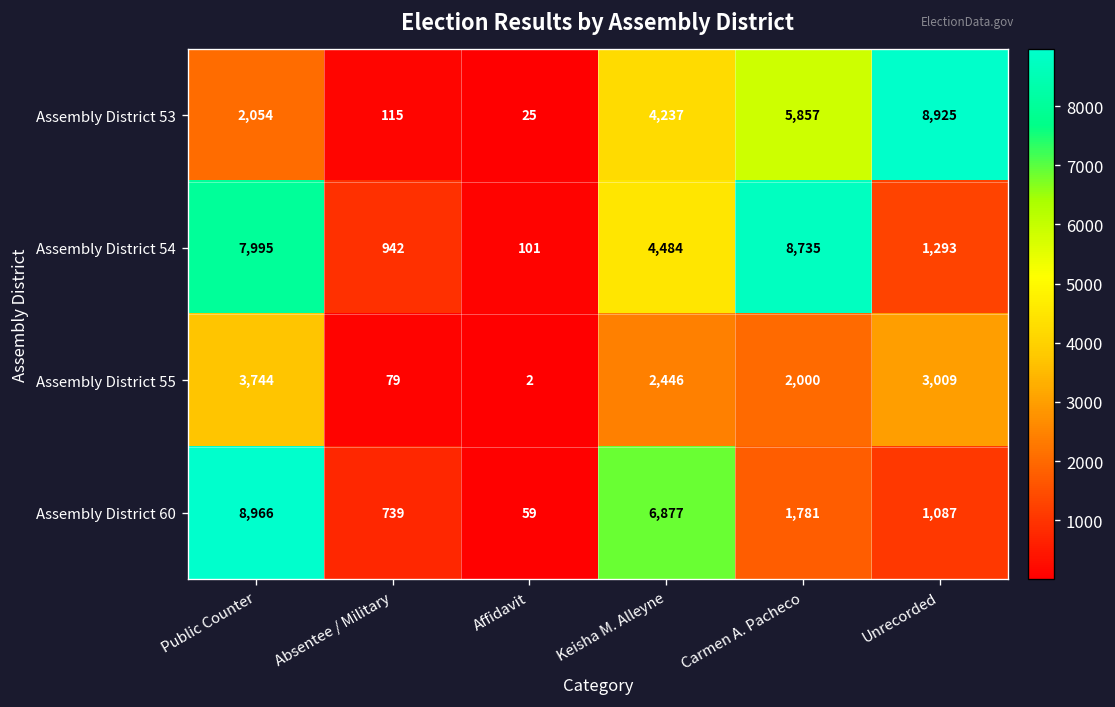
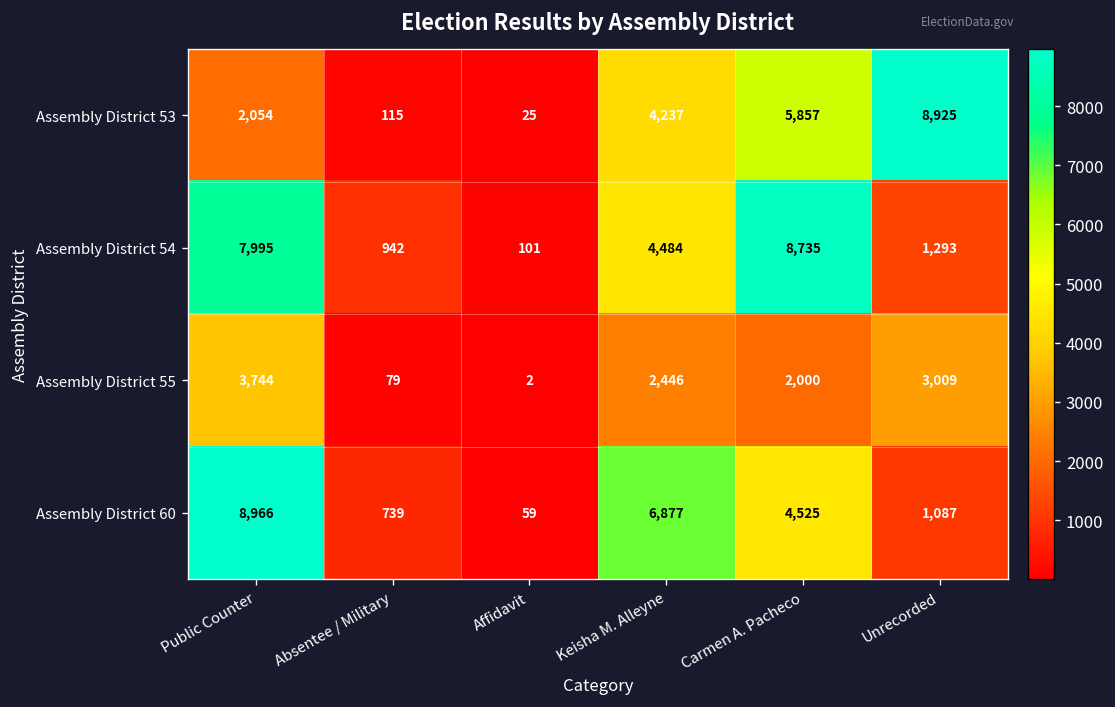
  {
    "Assembly District 53": {
      "Public Counter": "2,054",
      "Absentee / Military": "115",
      "Affidavit": "25",
      "Keisha M. Alleyne": "4,237",
      "Carmen A. Pacheco": "5,857",
      "Unrecorded": "8,925"
    },
    "Assembly District 54": {
      "Public Counter": "7,995",
      "Absentee / Military": "942",
      "Affidavit": "101",
      "Keisha M. Alleyne": "4,484",
      "Carmen A. Pacheco": "8,735",
      "Unrecorded": "1,293"
    },
    "Assembly District 55": {
      "Public Counter": "3,744",
      "Absentee / Military": "79",
      "Affidavit": "2",
      "Keisha M. Alleyne": "2,446",
      "Carmen A. Pacheco": "2,000",
      "Unrecorded": "3,009"
    },
    "Assembly District 60": {
      "Public Counter": "8,966",
      "Absentee / Military": "739",
      "Affidavit": "59",
      "Keisha M. Alleyne": "6,877",
-     "Carmen A. Pacheco": "1,781",
+     "Carmen A. Pacheco": "4,525",
      "Unrecorded": "1,087"
    }
  }
